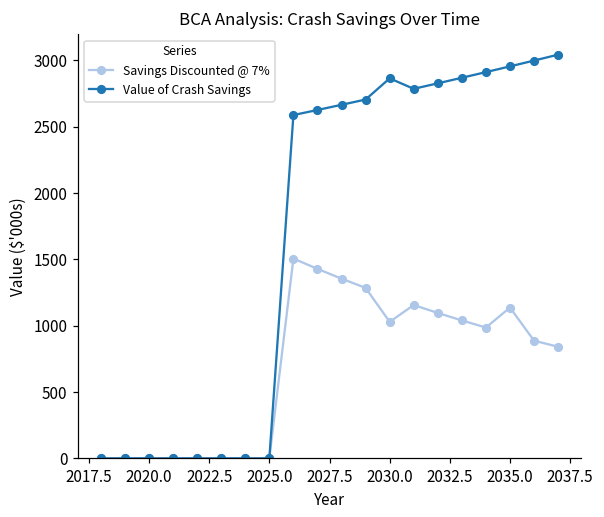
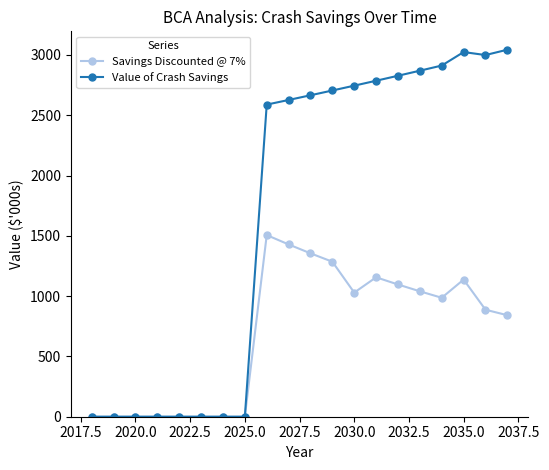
  {
    "Savings Discounted @ 7%": {
      "2030.0": 1030,
      "2035.0": 1140
    },
    "Value of Crash Savings": {
-     "2030.0": 2870,
-     "2035.0": 2960
+     "2030.0": 2750,
+     "2035.0": 3020
    }
  }
